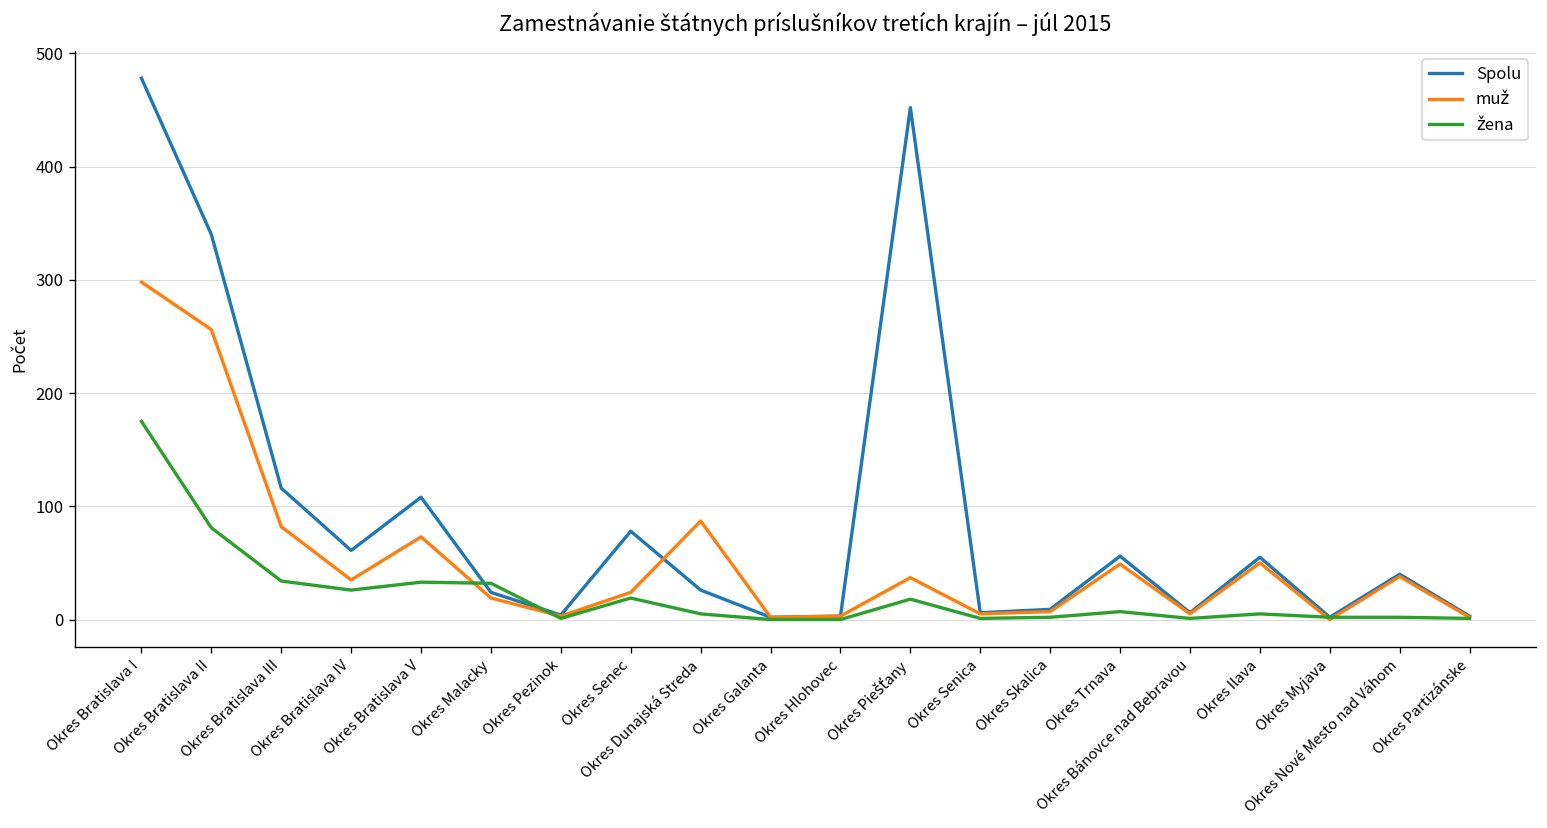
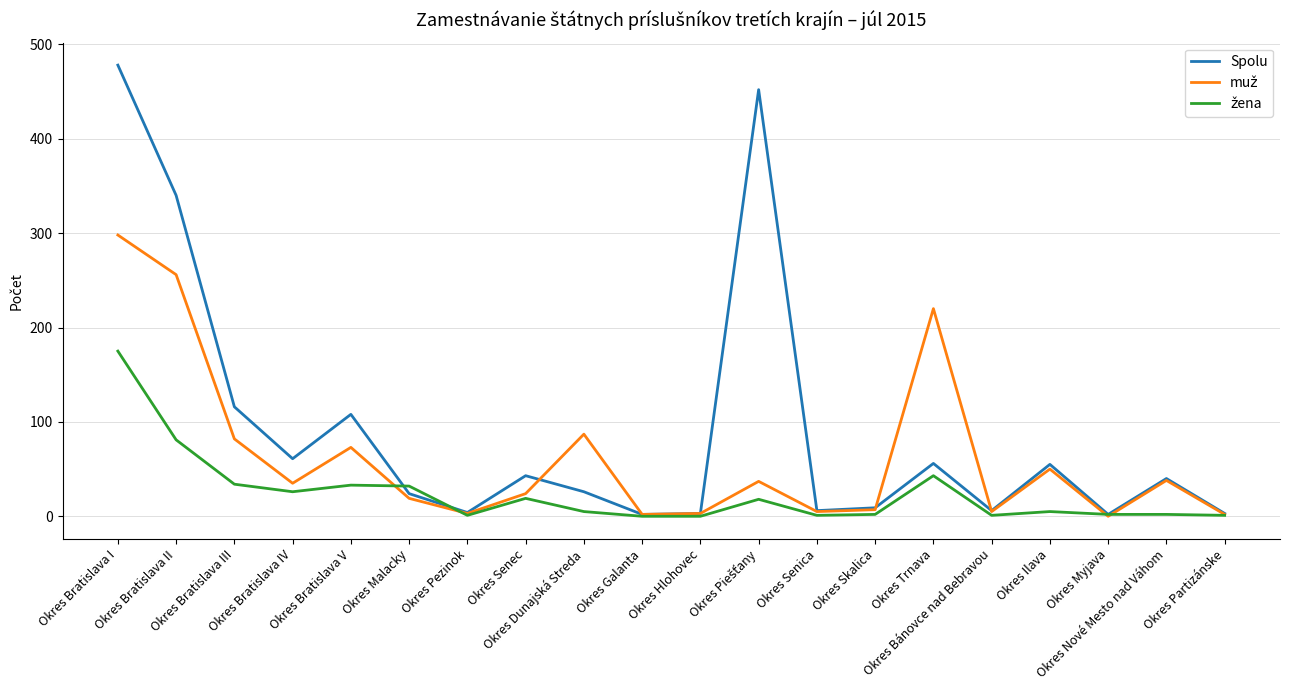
  {
    "Spolu": {
      "Okres Bratislava I": 480,
      "Okres Bratislava II": 340,
      "Okres Bratislava III": 120,
      "Okres Bratislava IV": 60,
      "Okres Bratislava V": 110,
      "Okres Malacky": 20,
-     "Okres Senec": 80,
+     "Okres Senec": 40,
      "Okres Dunajská Streda": 30,
      "Okres Piešťany": 450,
      "Okres Trnava": 60,
      "Okres Ilava": 60
    },
    "muž": {
      "Okres Bratislava I": 300,
      "Okres Bratislava II": 260,
      "Okres Bratislava III": 80,
      "Okres Bratislava IV": 40,
      "Okres Bratislava V": 70,
      "Okres Malacky": 20,
      "Okres Senec": 20,
      "Okres Dunajská Streda": 90,
      "Okres Piešťany": 40,
-     "Okres Trnava": 50,
+     "Okres Trnava": 220,
      "Okres Ilava": 50
    },
    "žena": {
      "Okres Bratislava I": 180,
      "Okres Bratislava II": 80,
      "Okres Bratislava III": 30,
      "Okres Bratislava IV": 30,
      "Okres Bratislava V": 30,
      "Okres Malacky": 30,
      "Okres Senec": 20,
      "Okres Dunajská Streda": 10,
      "Okres Hlohovec": 0,
      "Okres Piešťany": 20,
      "Okres Senica": 0,
      "Okres Skalica": 0,
-     "Okres Trnava": 10,
+     "Okres Trnava": 40,
      "Okres Bánovce nad Bebravou": 0,
      "Okres Ilava": 10,
      "Okres Nové Mesto nad Váhom": 0
    }
  }
